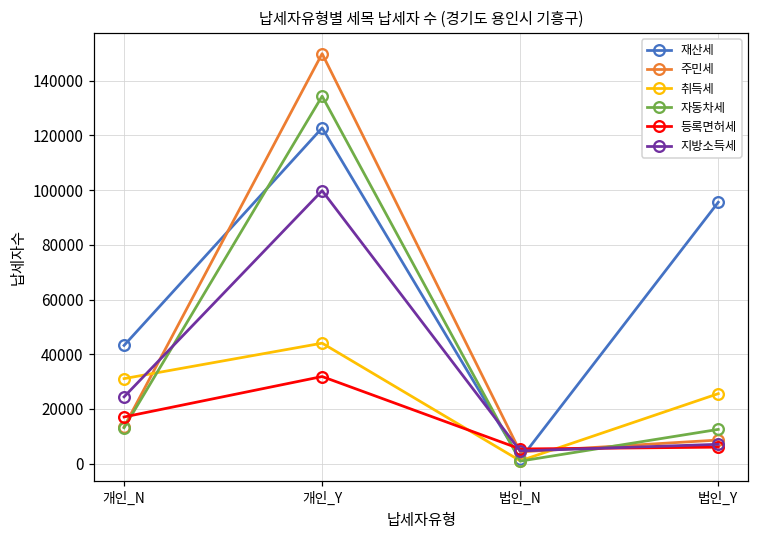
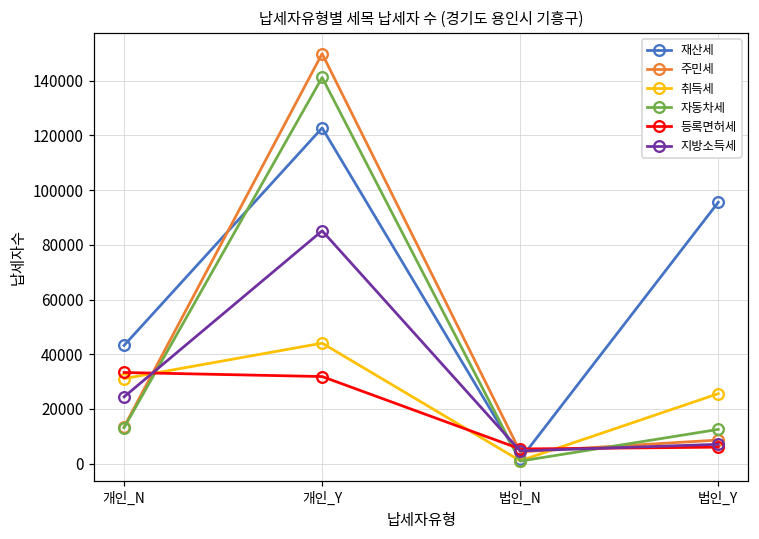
  {
    "재산세": {
      "개인_N": 43000,
      "개인_Y": 123000,
      "법인_Y": 96000
    },
    "주민세": {
      "개인_Y": 150000,
      "법인_Y": 9000
    },
    "취득세": {
      "개인_N": 31000,
      "개인_Y": 44000,
      "법인_Y": 26000
    },
    "자동차세": {
-     "개인_Y": 134000,
+     "개인_Y": 141000,
      "법인_Y": 13000
    },
    "등록면허세": {
-     "개인_N": 17000,
+     "개인_N": 33000,
      "개인_Y": 32000,
      "법인_Y": 6000
    },
    "지방소득세": {
      "개인_N": 24000,
-     "개인_Y": 100000,
+     "개인_Y": 85000,
      "법인_Y": 7000
    }
  }
